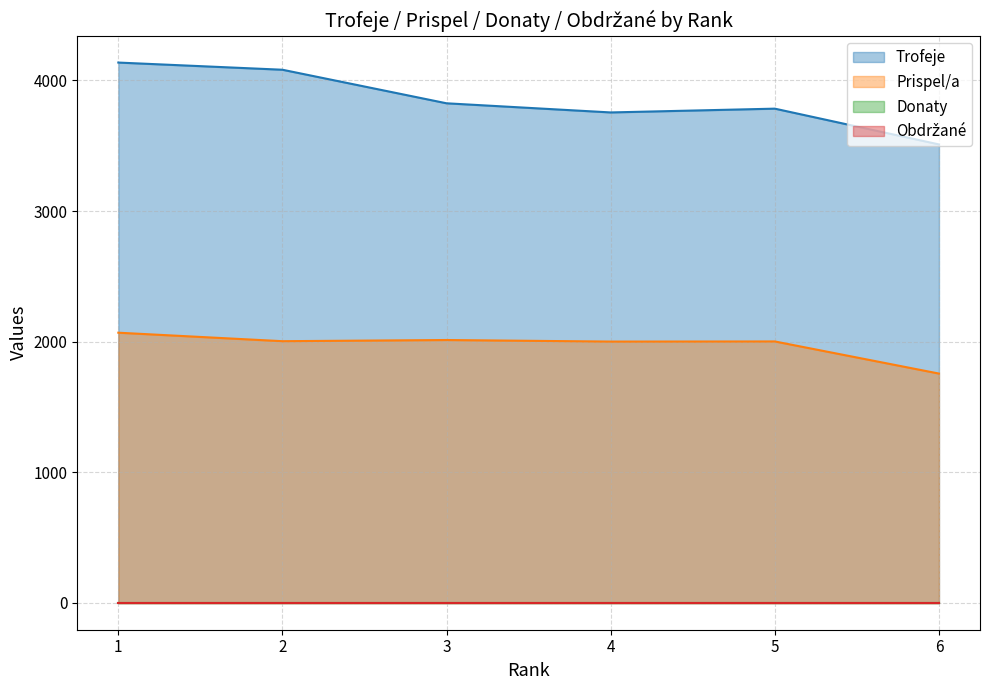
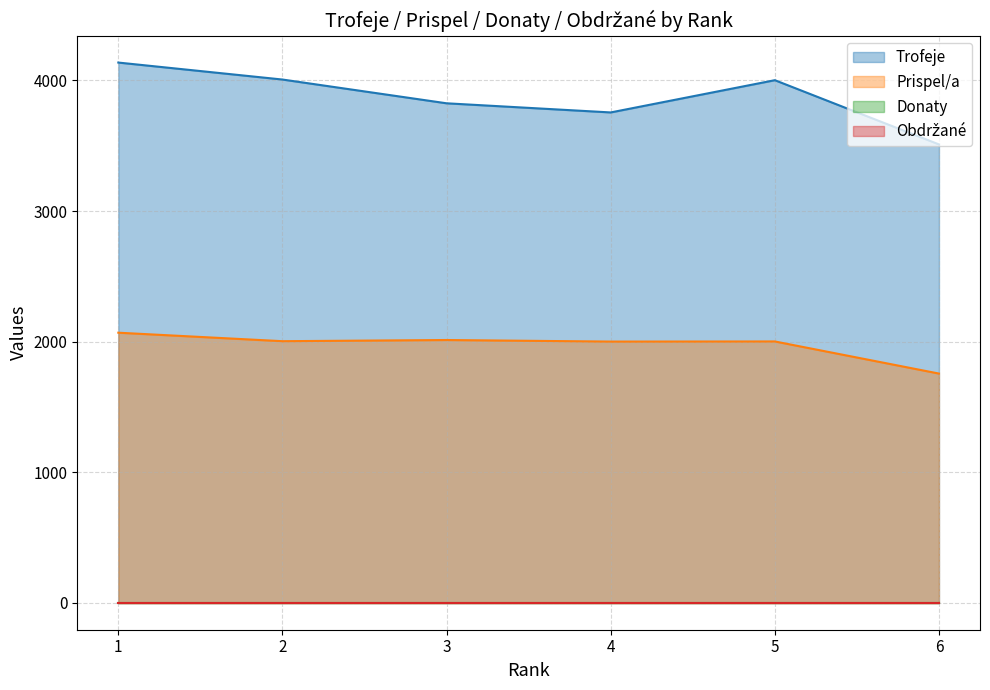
  {
    "Trofeje": {
      "1": 4140,
-     "2": 4080,
+     "2": 4010,
      "3": 3830,
      "4": 3760,
-     "5": 3780
+     "5": 4000
    }
  }
